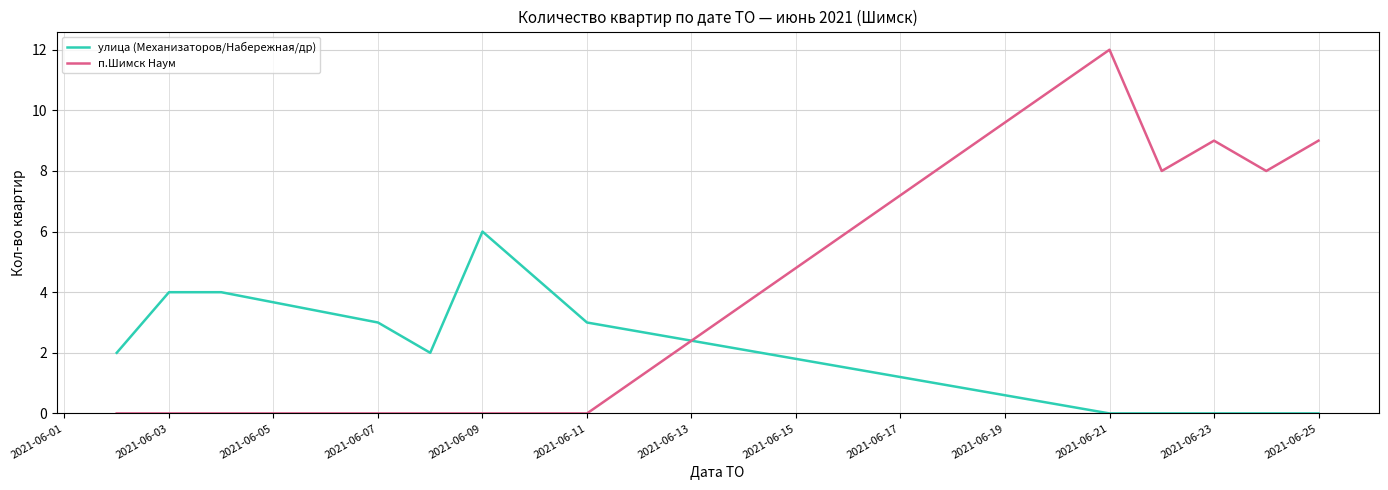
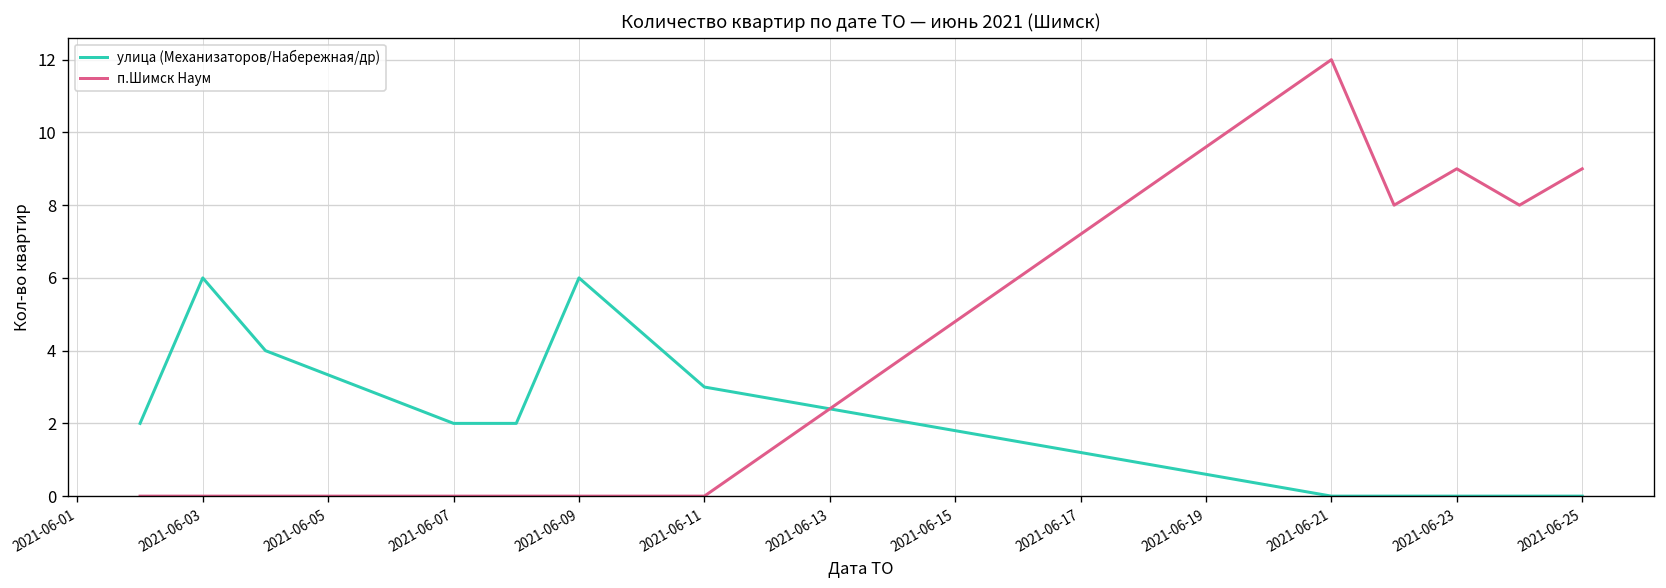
  {
    "улица (Механизаторов/Набережная/др)": {
-     "2021-06-03": 4,
-     "2021-06-07": 3,
+     "2021-06-03": 6,
+     "2021-06-07": 2,
      "2021-06-09": 6,
      "2021-06-11": 3,
      "2021-06-21": 0,
      "2021-06-23": 0,
      "2021-06-25": 0
    },
    "п.Шимск Наум": {
      "2021-06-03": 0,
      "2021-06-07": 0,
      "2021-06-09": 0,
      "2021-06-11": 0,
      "2021-06-21": 12,
      "2021-06-23": 9,
      "2021-06-25": 9
    }
  }
